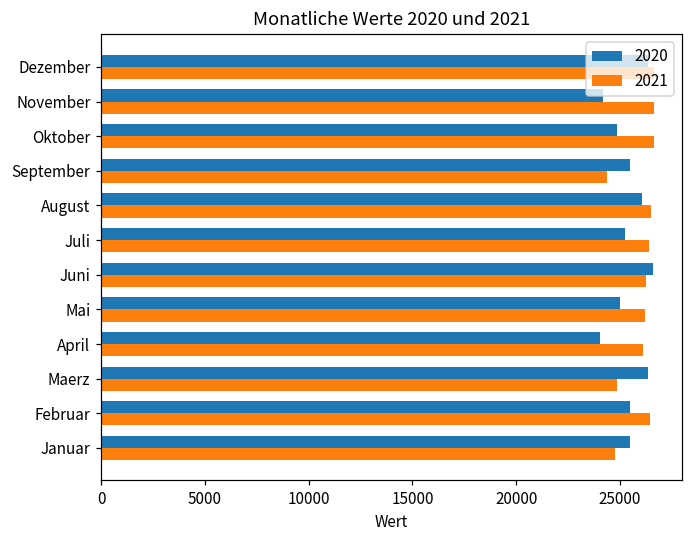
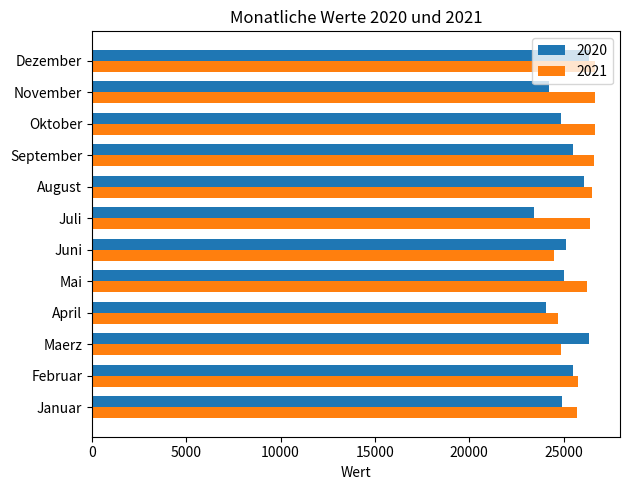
  {
    "2020": {
      "November": 24200,
      "Oktober": 24800,
      "September": 25500,
      "August": 26100,
-     "Juli": 25200,
-     "Juni": 26600,
+     "Juli": 23500,
+     "Juni": 25100,
      "Mai": 25000,
      "April": 24100,
      "Maerz": 26400,
      "Februar": 25500,
-     "Januar": 25500
+     "Januar": 24900
    },
    "2021": {
      "November": 26700,
      "Oktober": 26700,
-     "September": 24400,
+     "September": 26600,
      "August": 26500,
      "Juli": 26400,
-     "Juni": 26300,
+     "Juni": 24500,
      "Mai": 26200,
-     "April": 26100,
+     "April": 24700,
      "Maerz": 24900,
-     "Februar": 26400,
-     "Januar": 24800
+     "Februar": 25800,
+     "Januar": 25700
    }
  }
